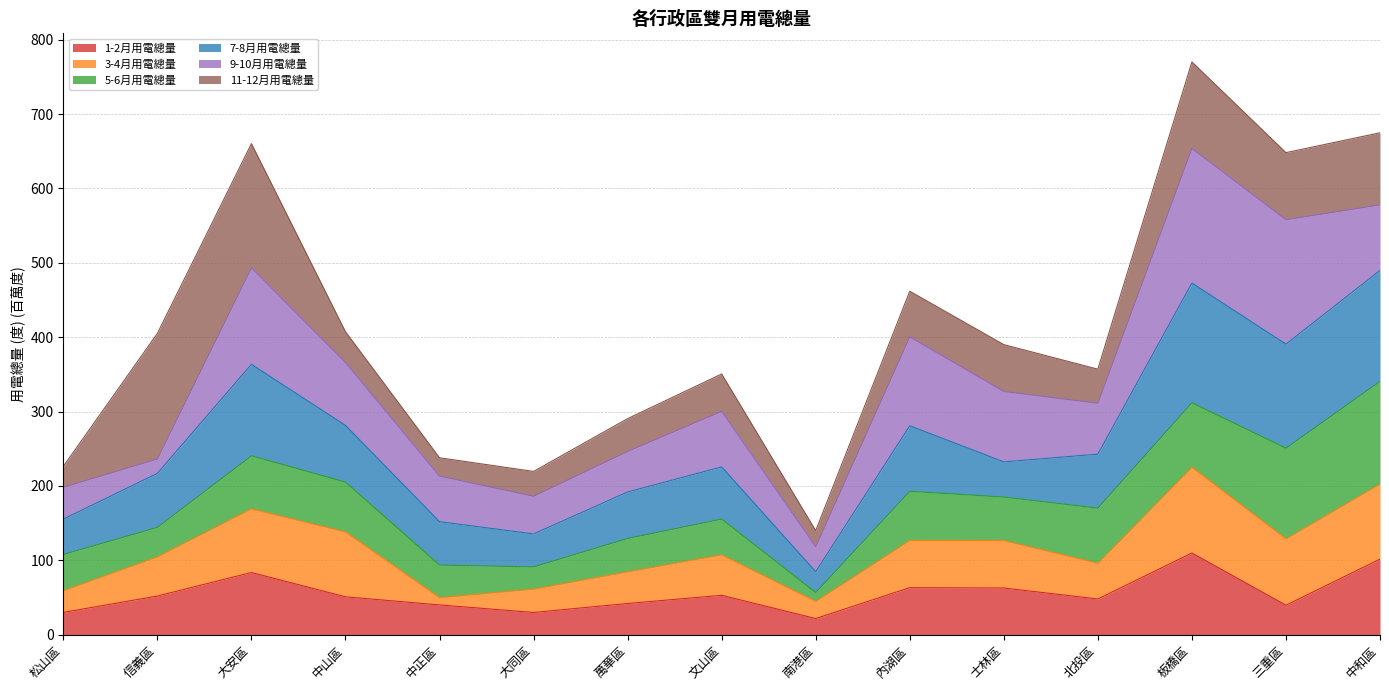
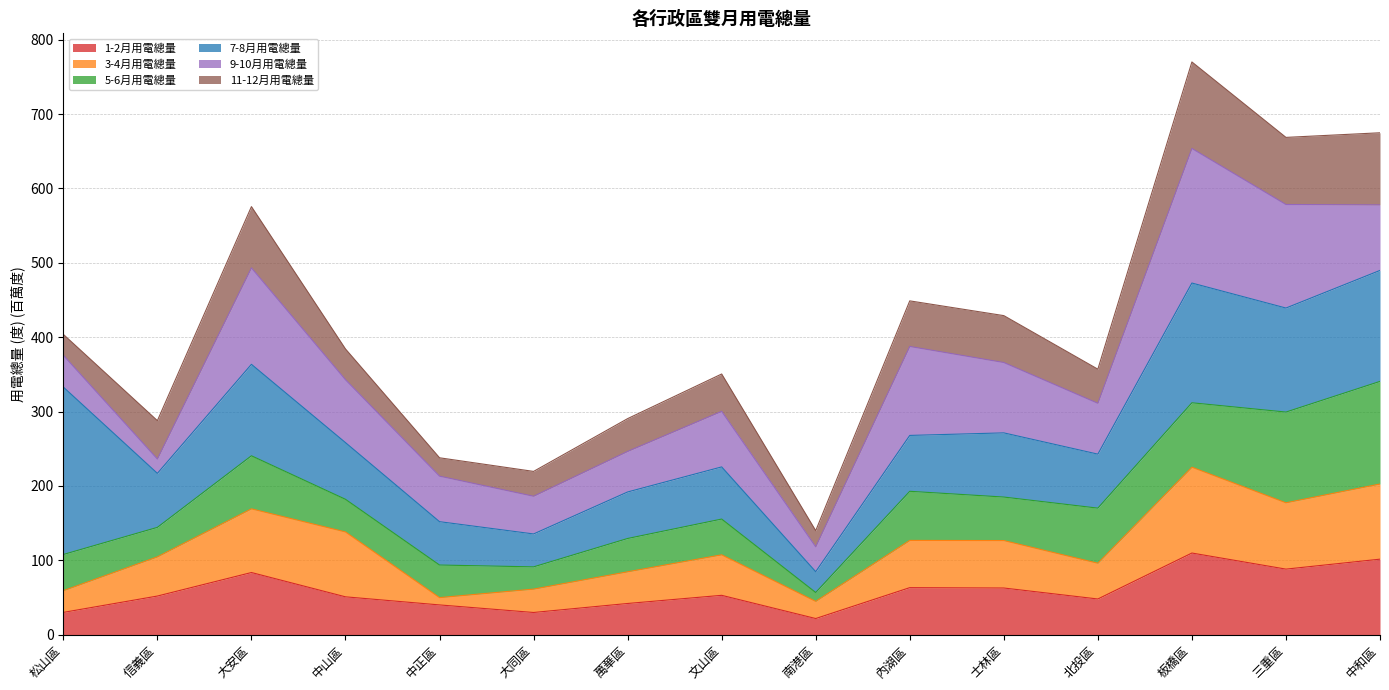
  {
    "1-2月用電總量": {
      "松山區": 30,
      "信義區": 50,
      "大安區": 80,
      "中山區": 50,
      "中正區": 40,
      "大同區": 30,
      "萬華區": 40,
      "文山區": 50,
      "南港區": 20,
      "內湖區": 60,
      "士林區": 60,
      "北投區": 50,
      "板橋區": 110,
-     "三重區": 40,
+     "三重區": 90,
      "中和區": 100
    },
    "3-4月用電總量": {
      "松山區": 30,
      "信義區": 50,
      "大安區": 90,
      "中山區": 90,
      "中正區": 10,
      "大同區": 30,
      "萬華區": 40,
      "文山區": 50,
      "南港區": 20,
      "內湖區": 60,
      "士林區": 60,
      "北投區": 50,
      "板橋區": 120,
      "三重區": 90,
      "中和區": 100
    },
    "5-6月用電總量": {
      "松山區": 50,
      "信義區": 40,
      "大安區": 70,
-     "中山區": 70,
+     "中山區": 40,
      "中正區": 40,
      "大同區": 30,
      "萬華區": 40,
      "文山區": 50,
      "南港區": 10,
      "內湖區": 70,
      "士林區": 60,
      "北投區": 70,
      "板橋區": 90,
      "三重區": 120,
      "中和區": 140
    },
    "7-8月用電總量": {
-     "松山區": 50,
+     "松山區": 230,
      "信義區": 70,
      "大安區": 120,
      "中山區": 80,
      "中正區": 60,
      "大同區": 40,
      "萬華區": 60,
      "文山區": 70,
      "南港區": 30,
-     "內湖區": 90,
-     "士林區": 50,
+     "內湖區": 80,
+     "士林區": 90,
      "北投區": 70,
      "板橋區": 160,
      "三重區": 140,
      "中和區": 150
    },
    "9-10月用電總量": {
      "松山區": 40,
      "信義區": 20,
      "大安區": 130,
      "中山區": 80,
      "中正區": 60,
      "大同區": 50,
      "萬華區": 50,
      "文山區": 70,
      "南港區": 30,
      "內湖區": 120,
      "士林區": 90,
      "北投區": 70,
      "板橋區": 180,
-     "三重區": 170,
+     "三重區": 140,
      "中和區": 90
    },
    "11-12月用電總量": {
      "松山區": 30,
-     "信義區": 170,
-     "大安區": 170,
+     "信義區": 50,
+     "大安區": 80,
      "中山區": 40,
      "中正區": 20,
      "大同區": 30,
      "萬華區": 40,
      "文山區": 50,
      "南港區": 20,
      "內湖區": 60,
      "士林區": 60,
      "北投區": 50,
      "板橋區": 120,
      "三重區": 90,
      "中和區": 100
    }
  }
